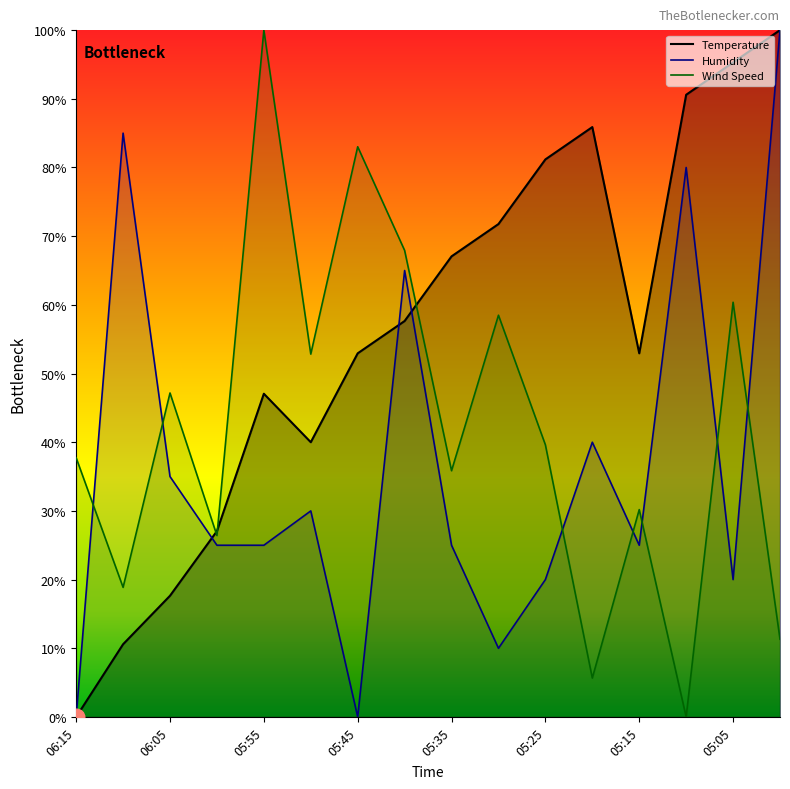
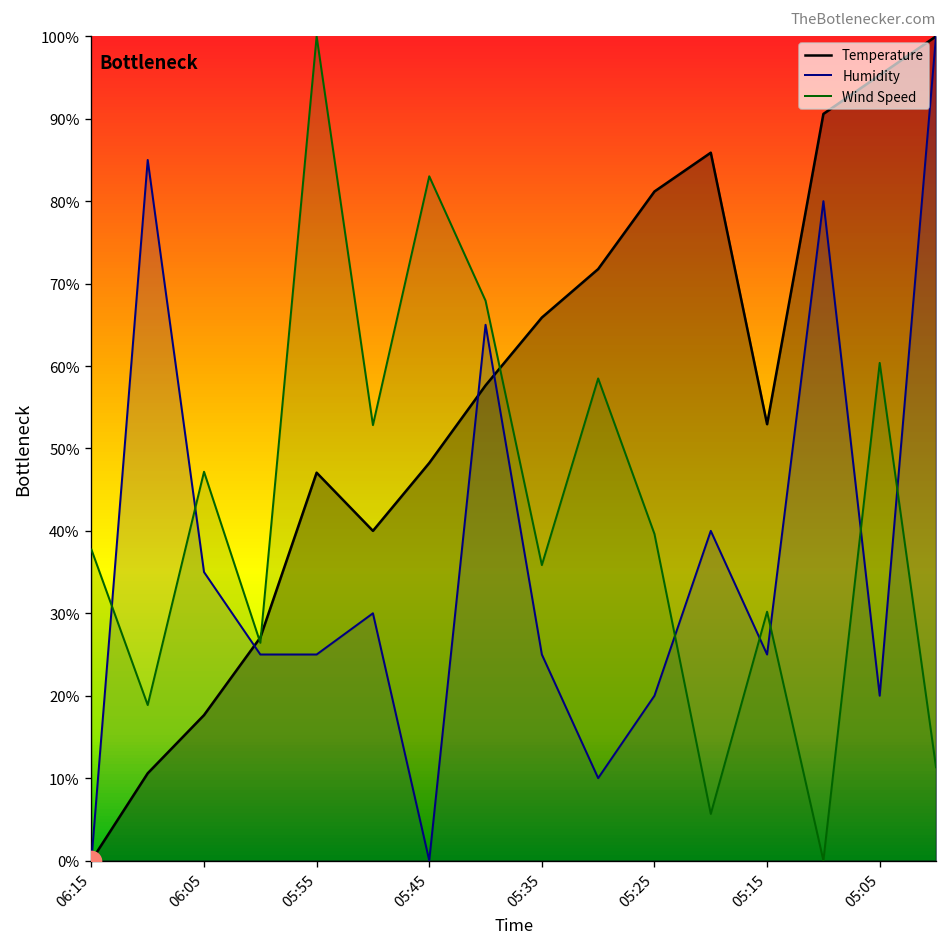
  {
    "Temperature": {
      "06:05": "18%",
      "05:55": "47%",
-     "05:45": "53%",
-     "05:35": "67%",
+     "05:45": "48%",
+     "05:35": "66%",
      "05:25": "81%",
      "05:15": "53%"
    }
  }
